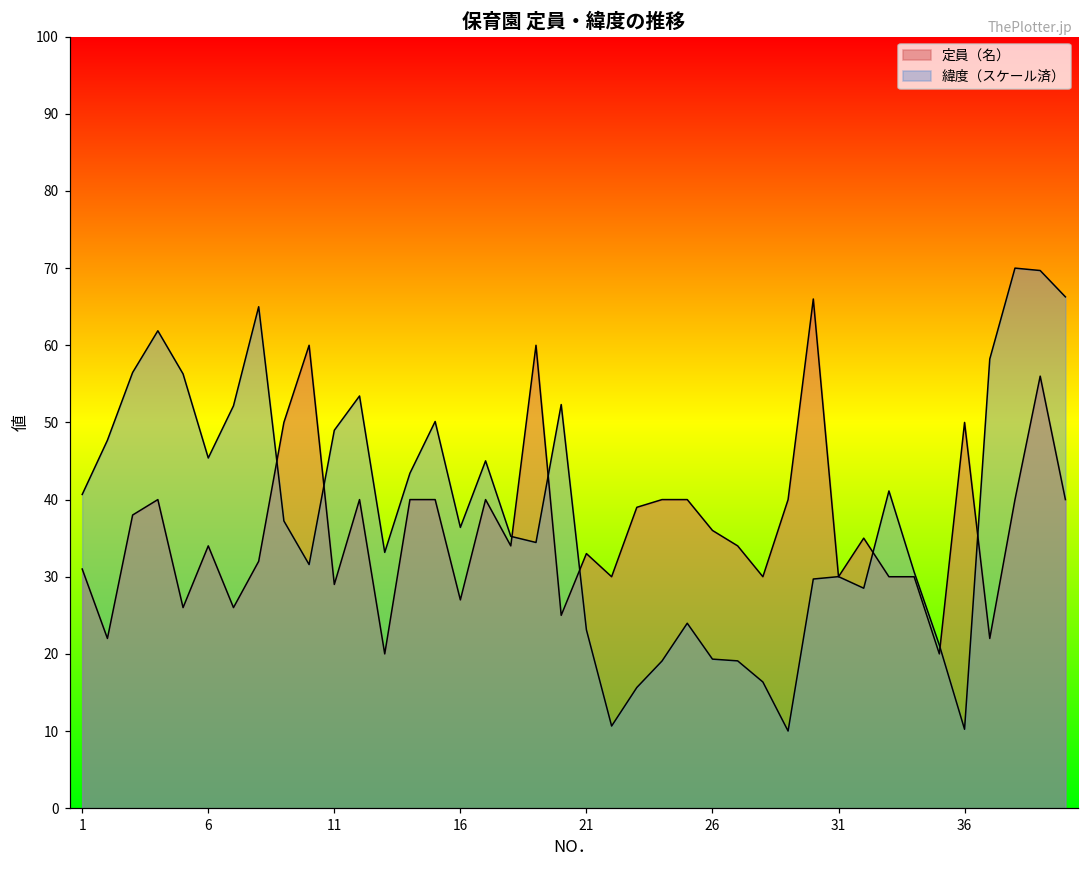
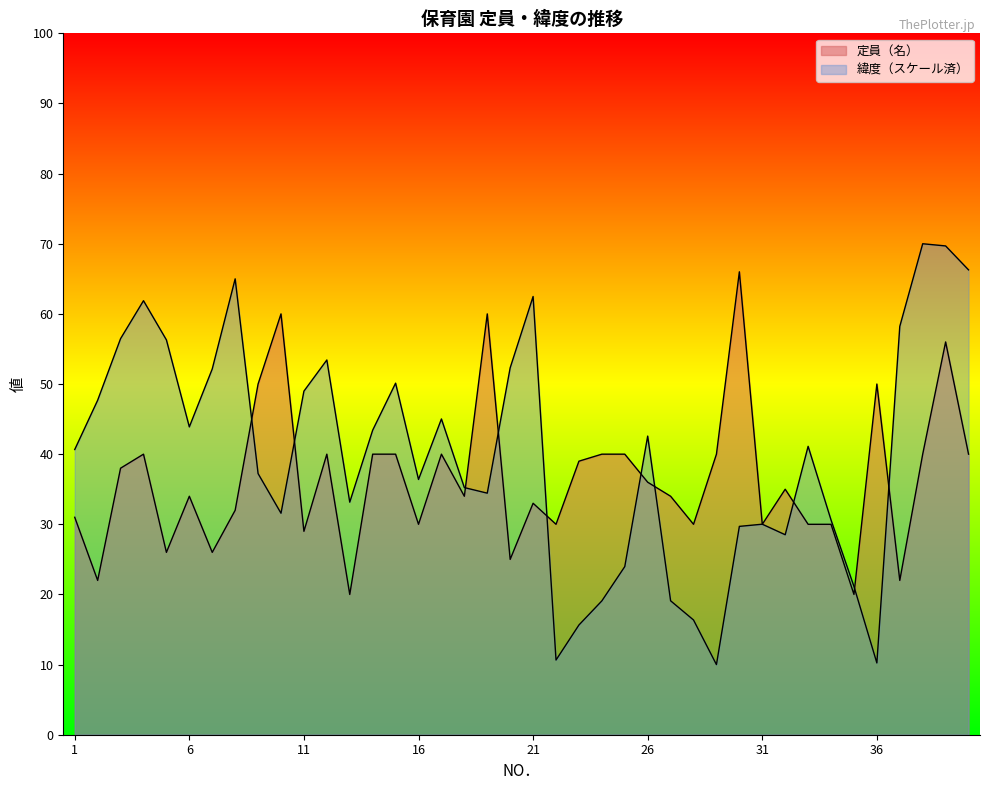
  {
    "定員（名）": {
      "1": 31,
      "6": 34,
      "11": 29,
-     "16": 27,
+     "16": 30,
      "21": 33,
      "26": 36,
      "36": 50
    },
    "緯度（スケール済）": {
      "1": 41,
-     "6": 45,
+     "6": 44,
      "11": 49,
      "16": 36,
-     "21": 23,
-     "26": 19,
+     "21": 62,
+     "26": 43,
      "36": 10
    }
  }
